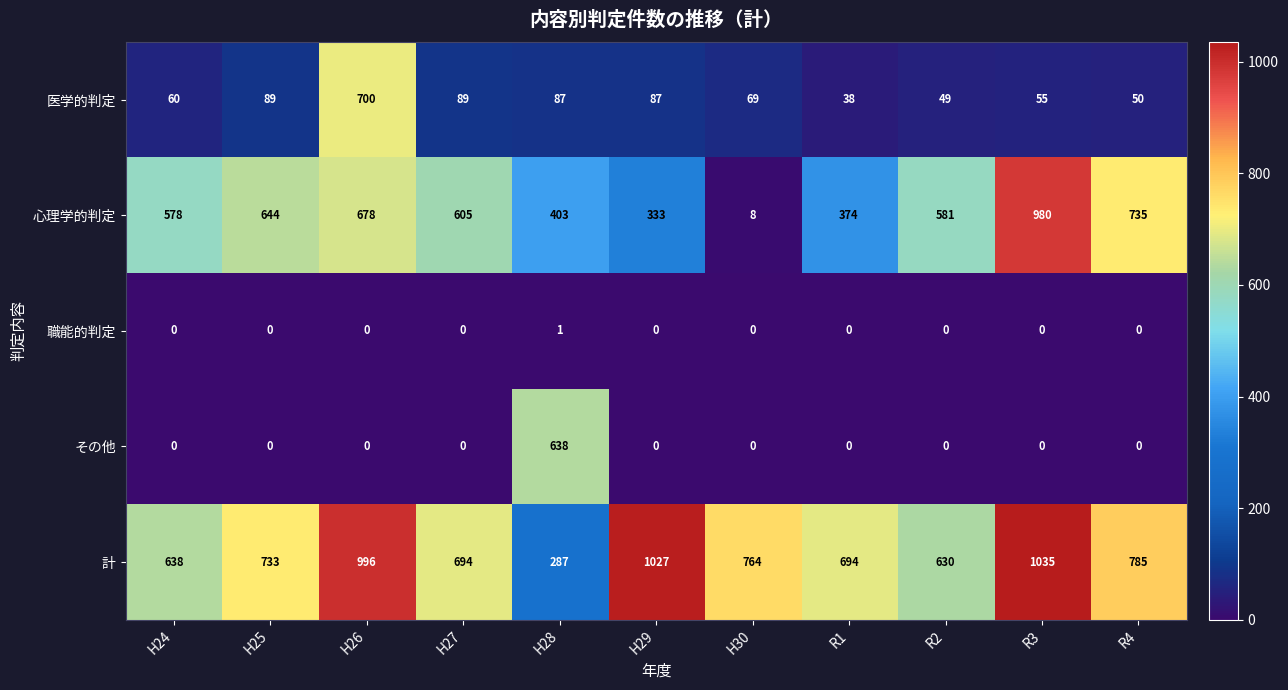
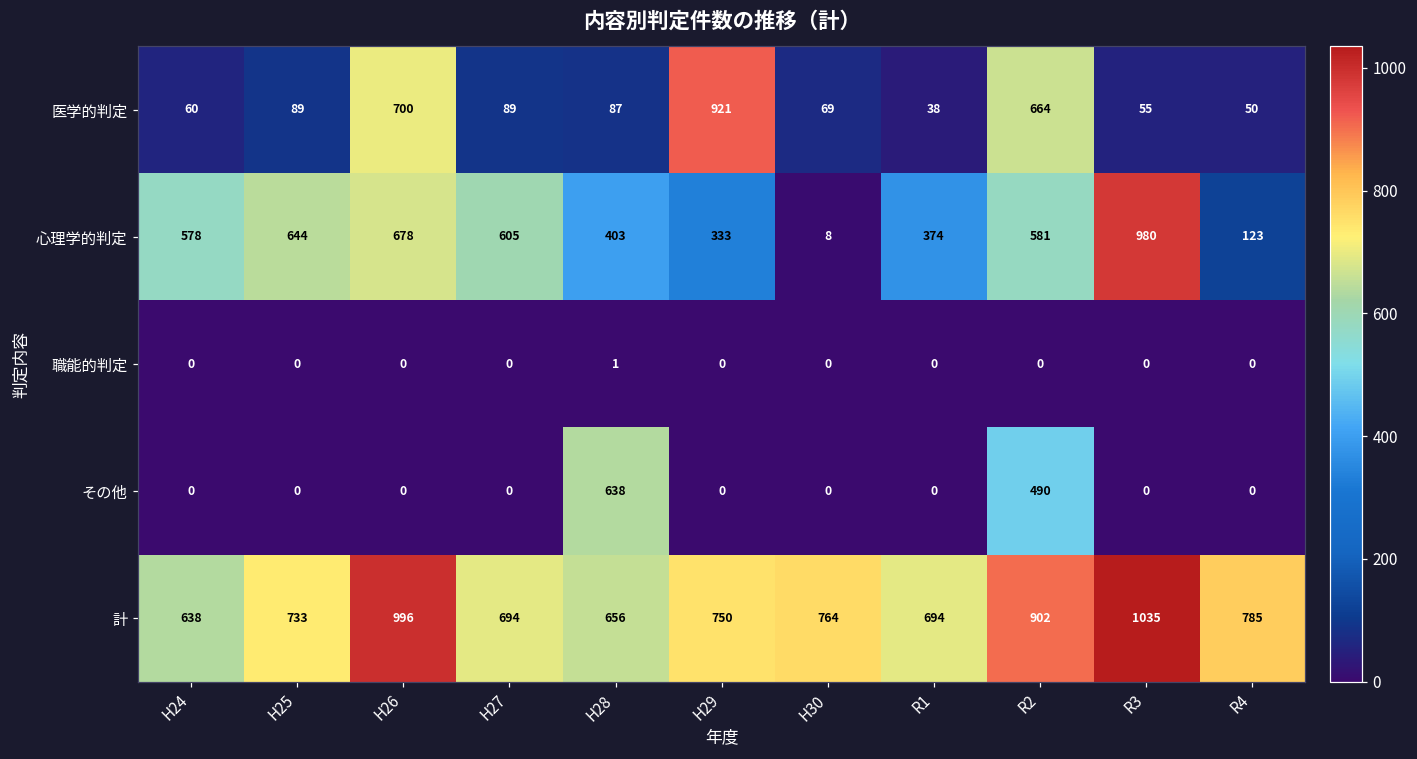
  {
    "医学的判定": {
      "H24": 60,
      "H25": 89,
      "H26": 700,
      "H27": 89,
      "H28": 87,
-     "H29": 87,
+     "H29": 921,
      "H30": 69,
      "R1": 38,
-     "R2": 49,
+     "R2": 664,
      "R3": 55,
      "R4": 50
    },
    "心理学的判定": {
      "H24": 578,
      "H25": 644,
      "H26": 678,
      "H27": 605,
      "H28": 403,
      "H29": 333,
      "H30": 8,
      "R1": 374,
      "R2": 581,
      "R3": 980,
-     "R4": 735
+     "R4": 123
    },
    "職能的判定": {
      "H24": 0,
      "H25": 0,
      "H26": 0,
      "H27": 0,
      "H28": 1,
      "H29": 0,
      "H30": 0,
      "R1": 0,
      "R2": 0,
      "R3": 0,
      "R4": 0
    },
    "その他": {
      "H24": 0,
      "H25": 0,
      "H26": 0,
      "H27": 0,
      "H28": 638,
      "H29": 0,
      "H30": 0,
      "R1": 0,
-     "R2": 0,
+     "R2": 490,
      "R3": 0,
      "R4": 0
    },
    "計": {
      "H24": 638,
      "H25": 733,
      "H26": 996,
      "H27": 694,
-     "H28": 287,
-     "H29": 1027,
+     "H28": 656,
+     "H29": 750,
      "H30": 764,
      "R1": 694,
-     "R2": 630,
+     "R2": 902,
      "R3": 1035,
      "R4": 785
    }
  }
